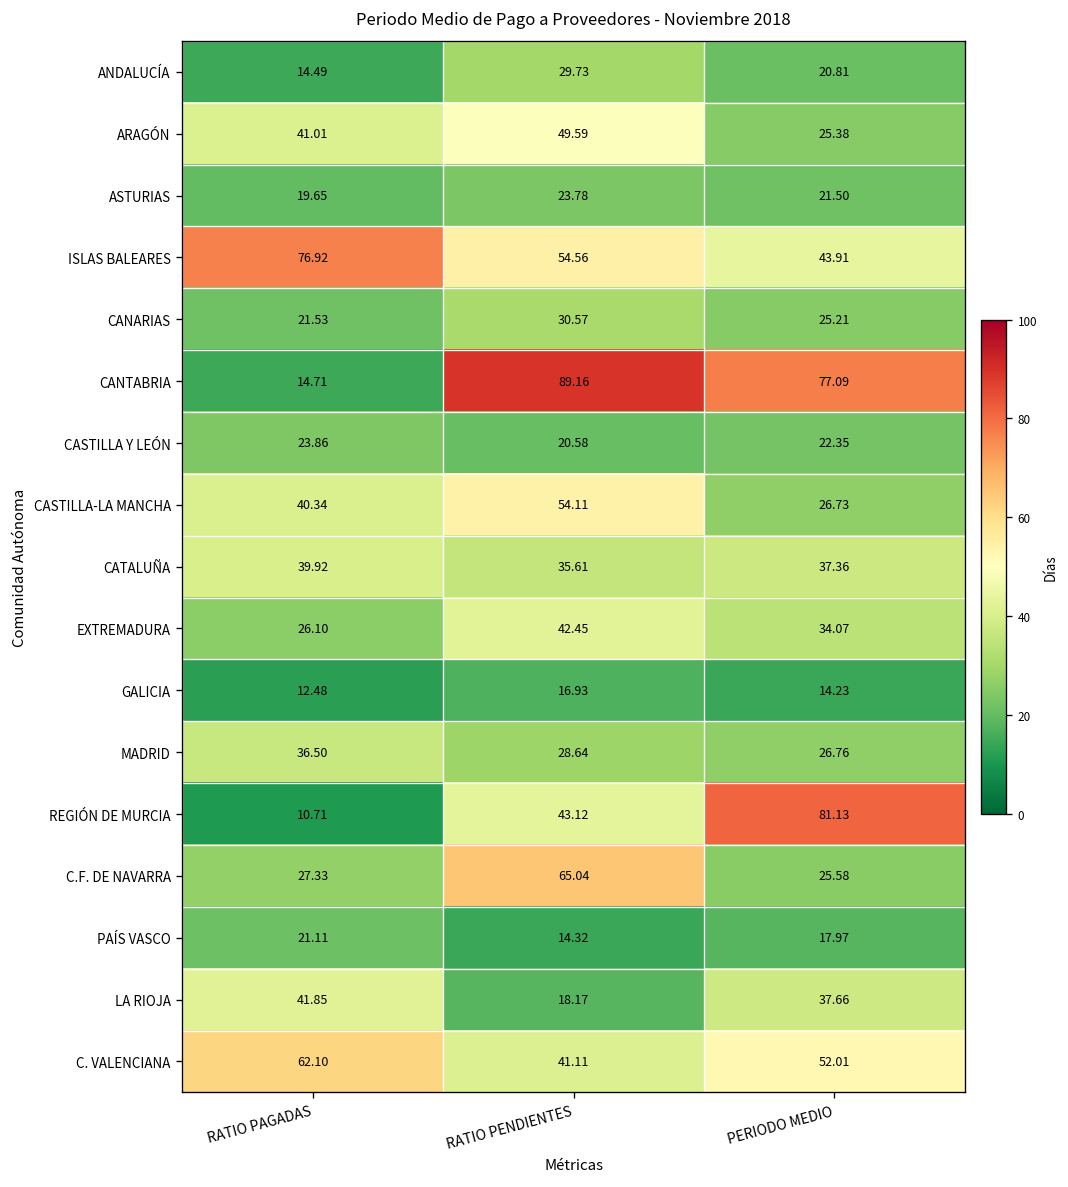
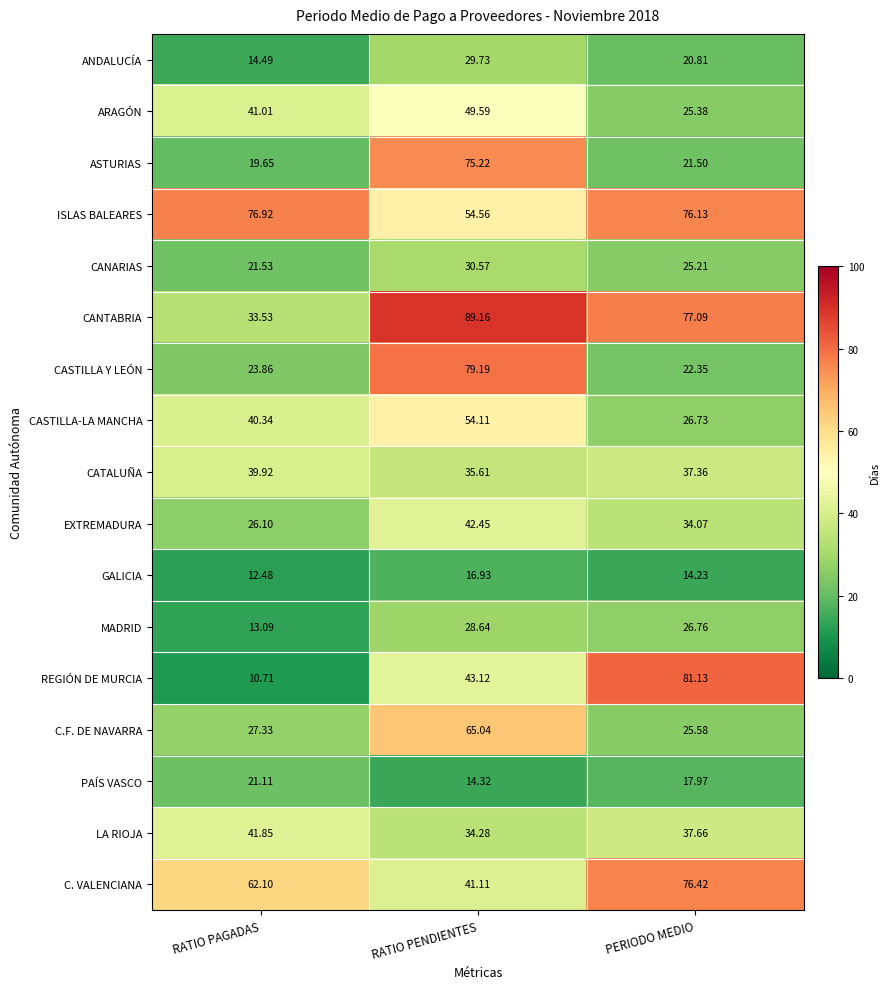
  {
    "ANDALUCÍA": {
      "RATIO PAGADAS": 14.49,
      "RATIO PENDIENTES": 29.73,
      "PERIODO MEDIO": 20.81
    },
    "ARAGÓN": {
      "RATIO PAGADAS": 41.01,
      "RATIO PENDIENTES": 49.59,
      "PERIODO MEDIO": 25.38
    },
    "ASTURIAS": {
      "RATIO PAGADAS": 19.65,
-     "RATIO PENDIENTES": 23.78,
+     "RATIO PENDIENTES": 75.22,
      "PERIODO MEDIO": 21.50
    },
    "ISLAS BALEARES": {
      "RATIO PAGADAS": 76.92,
      "RATIO PENDIENTES": 54.56,
-     "PERIODO MEDIO": 43.91
+     "PERIODO MEDIO": 76.13
    },
    "CANARIAS": {
      "RATIO PAGADAS": 21.53,
      "RATIO PENDIENTES": 30.57,
      "PERIODO MEDIO": 25.21
    },
    "CANTABRIA": {
-     "RATIO PAGADAS": 14.71,
+     "RATIO PAGADAS": 33.53,
      "RATIO PENDIENTES": 89.16,
      "PERIODO MEDIO": 77.09
    },
    "CASTILLA Y LEÓN": {
      "RATIO PAGADAS": 23.86,
-     "RATIO PENDIENTES": 20.58,
+     "RATIO PENDIENTES": 79.19,
      "PERIODO MEDIO": 22.35
    },
    "CASTILLA-LA MANCHA": {
      "RATIO PAGADAS": 40.34,
      "RATIO PENDIENTES": 54.11,
      "PERIODO MEDIO": 26.73
    },
    "CATALUÑA": {
      "RATIO PAGADAS": 39.92,
      "RATIO PENDIENTES": 35.61,
      "PERIODO MEDIO": 37.36
    },
    "EXTREMADURA": {
      "RATIO PAGADAS": 26.10,
      "RATIO PENDIENTES": 42.45,
      "PERIODO MEDIO": 34.07
    },
    "GALICIA": {
      "RATIO PAGADAS": 12.48,
      "RATIO PENDIENTES": 16.93,
      "PERIODO MEDIO": 14.23
    },
    "MADRID": {
-     "RATIO PAGADAS": 36.50,
+     "RATIO PAGADAS": 13.09,
      "RATIO PENDIENTES": 28.64,
      "PERIODO MEDIO": 26.76
    },
    "REGIÓN DE MURCIA": {
      "RATIO PAGADAS": 10.71,
      "RATIO PENDIENTES": 43.12,
      "PERIODO MEDIO": 81.13
    },
    "C.F. DE NAVARRA": {
      "RATIO PAGADAS": 27.33,
      "RATIO PENDIENTES": 65.04,
      "PERIODO MEDIO": 25.58
    },
    "PAÍS VASCO": {
      "RATIO PAGADAS": 21.11,
      "RATIO PENDIENTES": 14.32,
      "PERIODO MEDIO": 17.97
    },
    "LA RIOJA": {
      "RATIO PAGADAS": 41.85,
-     "RATIO PENDIENTES": 18.17,
+     "RATIO PENDIENTES": 34.28,
      "PERIODO MEDIO": 37.66
    },
    "C. VALENCIANA": {
      "RATIO PAGADAS": 62.10,
      "RATIO PENDIENTES": 41.11,
-     "PERIODO MEDIO": 52.01
+     "PERIODO MEDIO": 76.42
    }
  }
